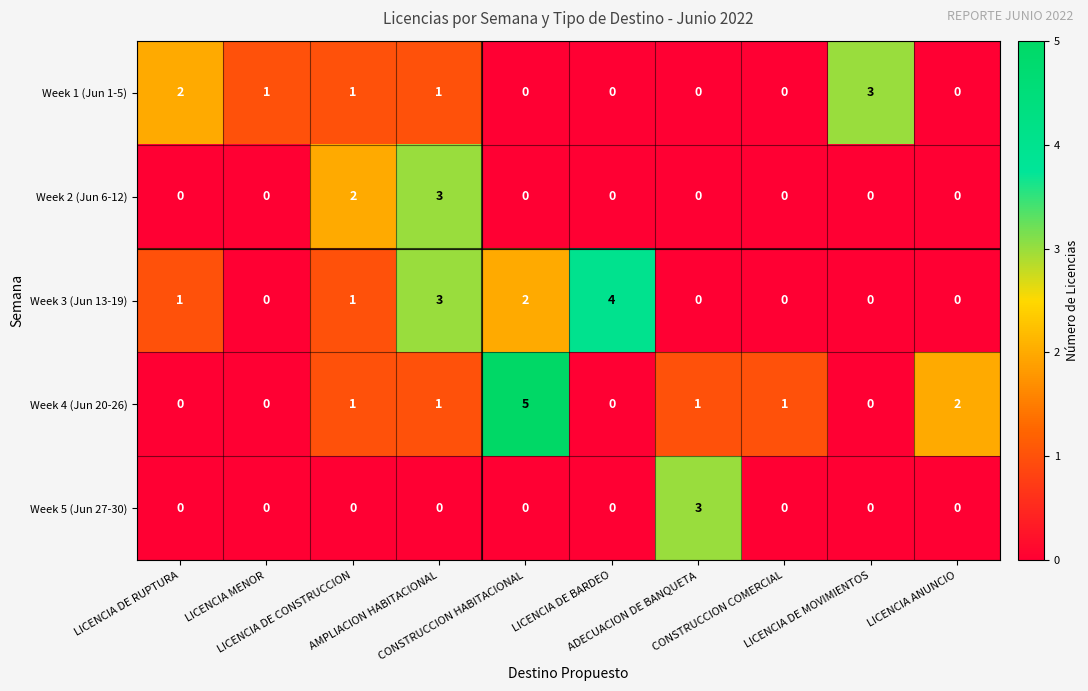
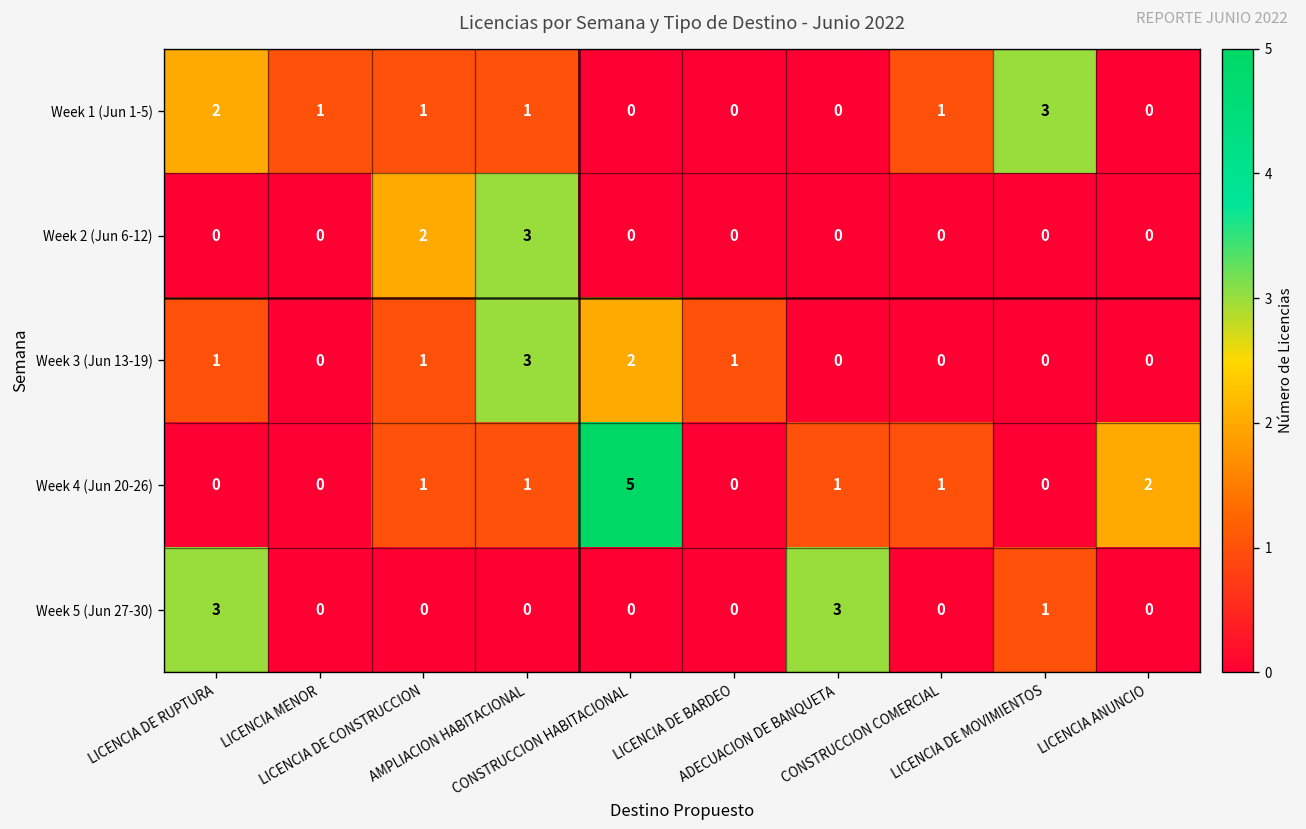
  {
    "Week 1 (Jun 1-5)": {
      "LICENCIA DE RUPTURA": 2,
      "LICENCIA MENOR": 1,
      "LICENCIA DE CONSTRUCCION": 1,
      "AMPLIACION HABITACIONAL": 1,
      "CONSTRUCCION HABITACIONAL": 0,
      "LICENCIA DE BARDEO": 0,
      "ADECUACION DE BANQUETA": 0,
-     "CONSTRUCCION COMERCIAL": 0,
+     "CONSTRUCCION COMERCIAL": 1,
      "LICENCIA DE MOVIMIENTOS": 3,
      "LICENCIA ANUNCIO": 0
    },
    "Week 2 (Jun 6-12)": {
      "LICENCIA DE RUPTURA": 0,
      "LICENCIA MENOR": 0,
      "LICENCIA DE CONSTRUCCION": 2,
      "AMPLIACION HABITACIONAL": 3,
      "CONSTRUCCION HABITACIONAL": 0,
      "LICENCIA DE BARDEO": 0,
      "ADECUACION DE BANQUETA": 0,
      "CONSTRUCCION COMERCIAL": 0,
      "LICENCIA DE MOVIMIENTOS": 0,
      "LICENCIA ANUNCIO": 0
    },
    "Week 3 (Jun 13-19)": {
      "LICENCIA DE RUPTURA": 1,
      "LICENCIA MENOR": 0,
      "LICENCIA DE CONSTRUCCION": 1,
      "AMPLIACION HABITACIONAL": 3,
      "CONSTRUCCION HABITACIONAL": 2,
-     "LICENCIA DE BARDEO": 4,
+     "LICENCIA DE BARDEO": 1,
      "ADECUACION DE BANQUETA": 0,
      "CONSTRUCCION COMERCIAL": 0,
      "LICENCIA DE MOVIMIENTOS": 0,
      "LICENCIA ANUNCIO": 0
    },
    "Week 4 (Jun 20-26)": {
      "LICENCIA DE RUPTURA": 0,
      "LICENCIA MENOR": 0,
      "LICENCIA DE CONSTRUCCION": 1,
      "AMPLIACION HABITACIONAL": 1,
      "CONSTRUCCION HABITACIONAL": 5,
      "LICENCIA DE BARDEO": 0,
      "ADECUACION DE BANQUETA": 1,
      "CONSTRUCCION COMERCIAL": 1,
      "LICENCIA DE MOVIMIENTOS": 0,
      "LICENCIA ANUNCIO": 2
    },
    "Week 5 (Jun 27-30)": {
-     "LICENCIA DE RUPTURA": 0,
+     "LICENCIA DE RUPTURA": 3,
      "LICENCIA MENOR": 0,
      "LICENCIA DE CONSTRUCCION": 0,
      "AMPLIACION HABITACIONAL": 0,
      "CONSTRUCCION HABITACIONAL": 0,
      "LICENCIA DE BARDEO": 0,
      "ADECUACION DE BANQUETA": 3,
      "CONSTRUCCION COMERCIAL": 0,
-     "LICENCIA DE MOVIMIENTOS": 0,
+     "LICENCIA DE MOVIMIENTOS": 1,
      "LICENCIA ANUNCIO": 0
    }
  }
